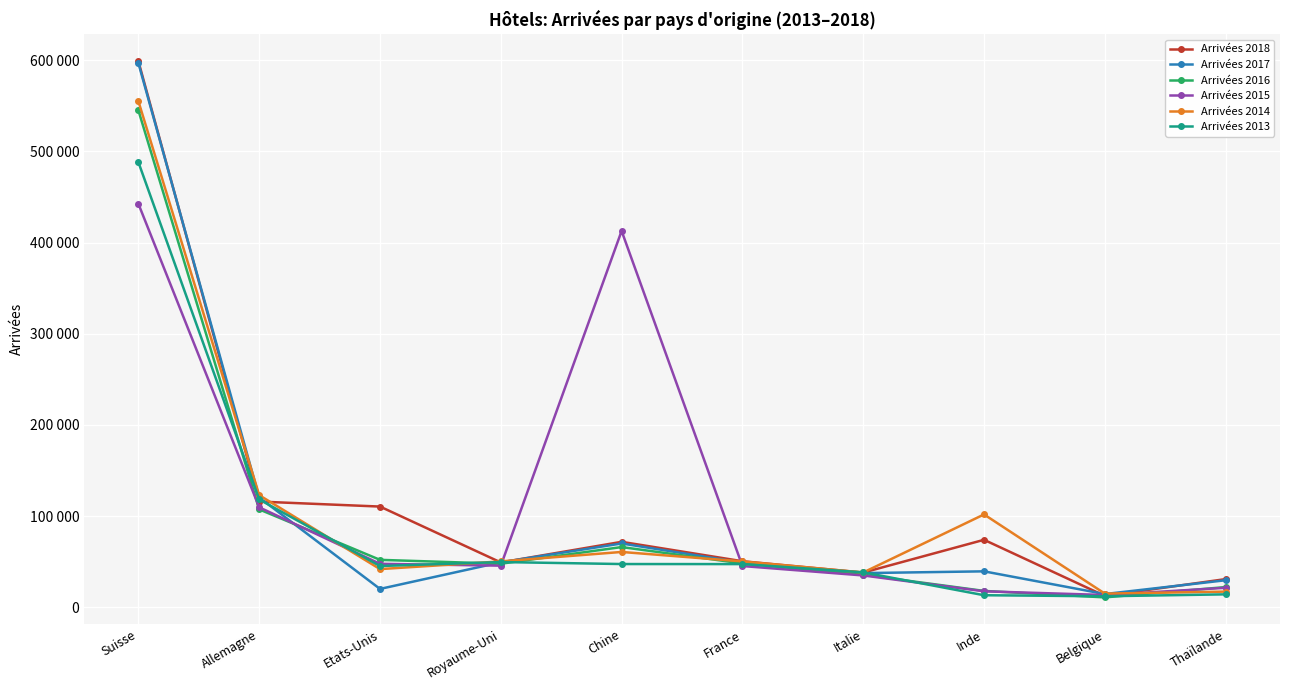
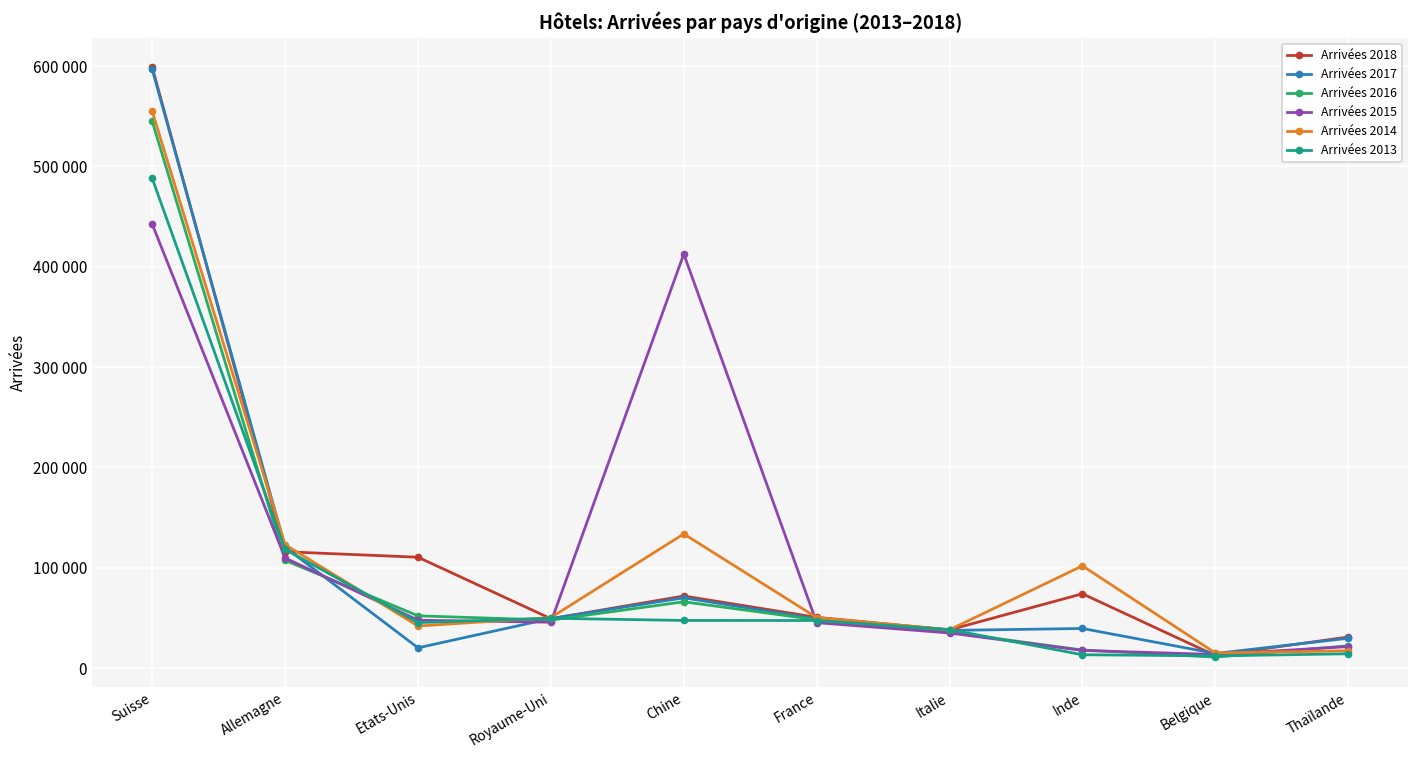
  {
    "Arrivées 2018": {
      "Etats-Unis": 110000,
      "Inde": 70000
    },
    "Arrivées 2017": {
      "Etats-Unis": 20000,
      "Inde": 40000
    },
    "Arrivées 2015": {
      "Suisse": 440000,
      "Chine": 410000
    },
    "Arrivées 2014": {
      "Suisse": 550000,
      "Etats-Unis": 40000,
-     "Chine": 60000,
+     "Chine": 130000,
      "Inde": 100000,
      "Thaïlande": 20000
    }
  }
